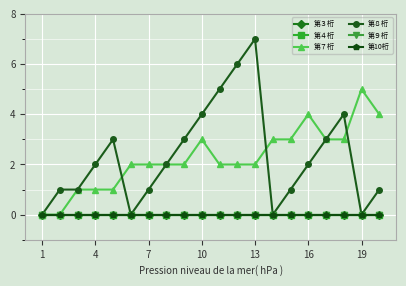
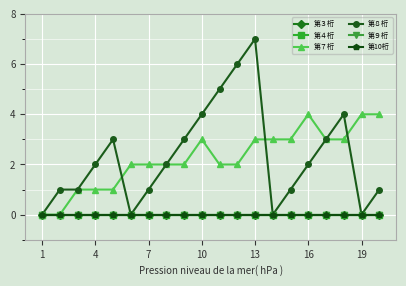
  {
    "第７桁": {
      "4": 1,
      "7": 2,
      "10": 3,
-     "13": 2,
+     "13": 3,
      "16": 4,
-     "19": 5
+     "19": 4
    }
  }
